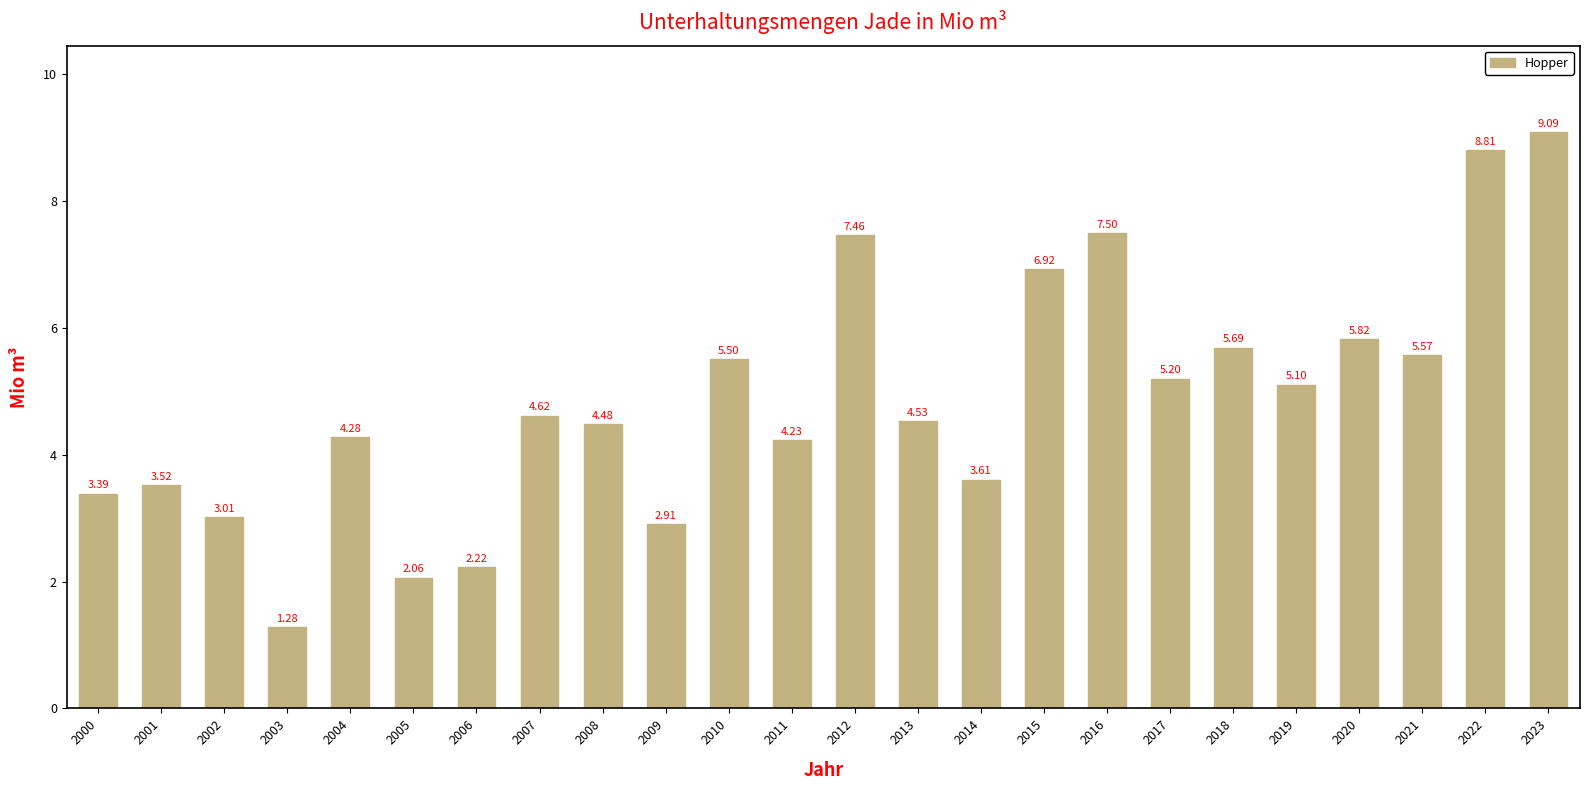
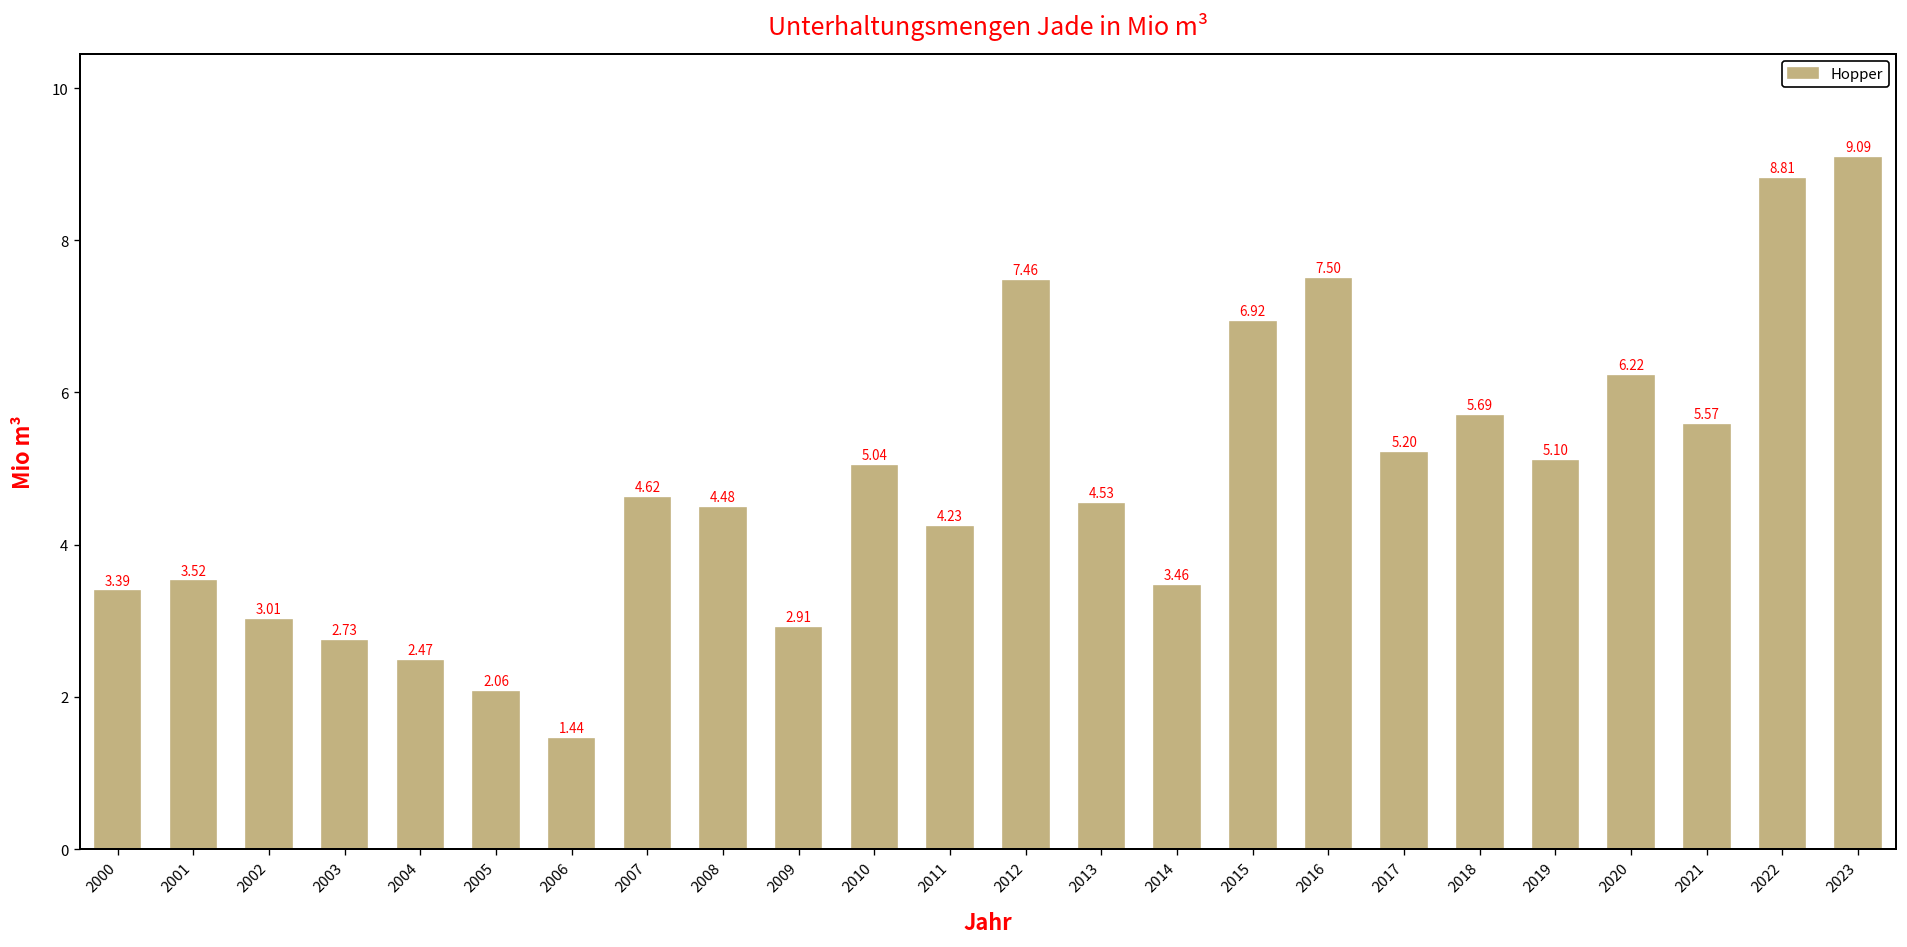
  {
    "2000": 3.39,
    "2001": 3.52,
    "2002": 3.01,
-   "2003": 1.28,
-   "2004": 4.28,
+   "2003": 2.73,
+   "2004": 2.47,
    "2005": 2.06,
-   "2006": 2.22,
+   "2006": 1.44,
    "2007": 4.62,
    "2008": 4.48,
    "2009": 2.91,
-   "2010": 5.50,
+   "2010": 5.04,
    "2011": 4.23,
    "2012": 7.46,
    "2013": 4.53,
-   "2014": 3.61,
+   "2014": 3.46,
    "2015": 6.92,
    "2016": 7.50,
    "2017": 5.20,
    "2018": 5.69,
    "2019": 5.10,
-   "2020": 5.82,
+   "2020": 6.22,
    "2021": 5.57,
    "2022": 8.81,
    "2023": 9.09
  }
